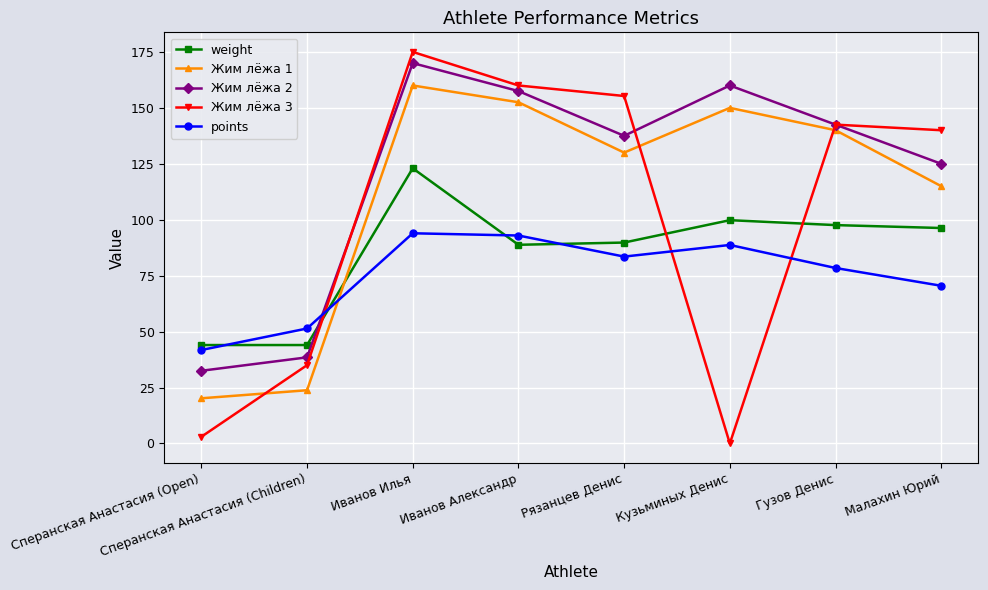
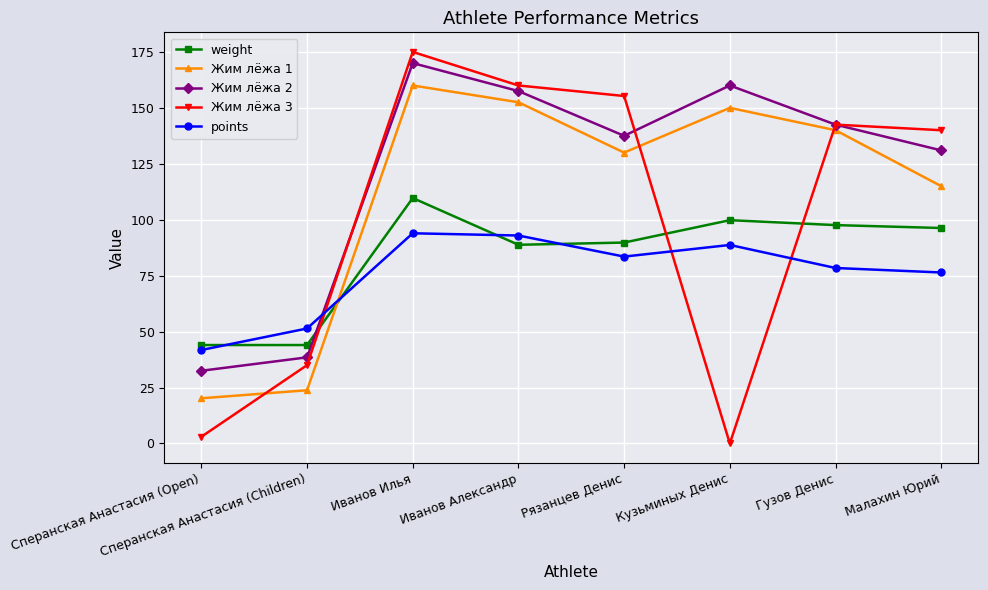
  {
    "weight": {
      "Сперанская Анастасия (Open)": 44,
      "Сперанская Анастасия (Children)": 44,
-     "Иванов Илья": 123,
+     "Иванов Илья": 110,
      "Иванов Александр": 89,
      "Рязанцев Денис": 90,
      "Кузьминых Денис": 100,
      "Гузов Денис": 98,
      "Малахин Юрий": 96
    },
    "Жим лёжа 1": {
      "Сперанская Анастасия (Open)": 20,
      "Сперанская Анастасия (Children)": 24,
      "Иванов Илья": 160,
      "Иванов Александр": 153,
      "Рязанцев Денис": 130,
      "Кузьминых Денис": 150,
      "Гузов Денис": 140,
      "Малахин Юрий": 115
    },
    "Жим лёжа 2": {
      "Сперанская Анастасия (Open)": 33,
      "Сперанская Анастасия (Children)": 39,
      "Иванов Илья": 170,
      "Иванов Александр": 158,
      "Рязанцев Денис": 138,
      "Кузьминых Денис": 160,
-     "Малахин Юрий": 125
+     "Малахин Юрий": 131
    },
    "Жим лёжа 3": {
      "Сперанская Анастасия (Open)": 3,
      "Сперанская Анастасия (Children)": 35,
      "Иванов Илья": 175,
      "Иванов Александр": 160,
      "Рязанцев Денис": 155,
      "Кузьминых Денис": 0,
      "Малахин Юрий": 140
    },
    "points": {
      "Сперанская Анастасия (Open)": 42,
      "Сперанская Анастасия (Children)": 51,
      "Иванов Илья": 94,
      "Иванов Александр": 93,
      "Рязанцев Денис": 84,
      "Кузьминых Денис": 89,
      "Гузов Денис": 78,
-     "Малахин Юрий": 70
+     "Малахин Юрий": 76
    }
  }
